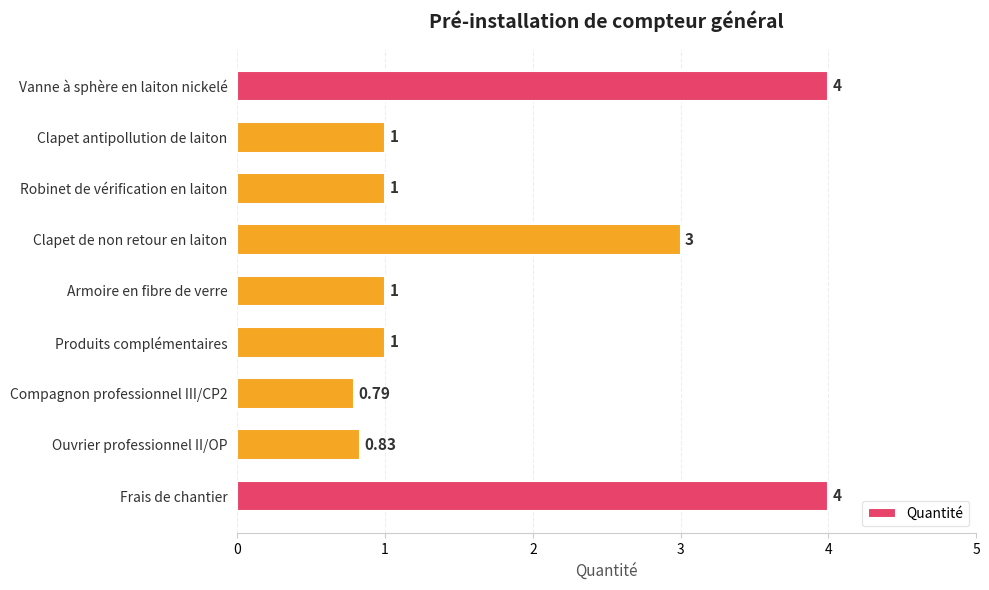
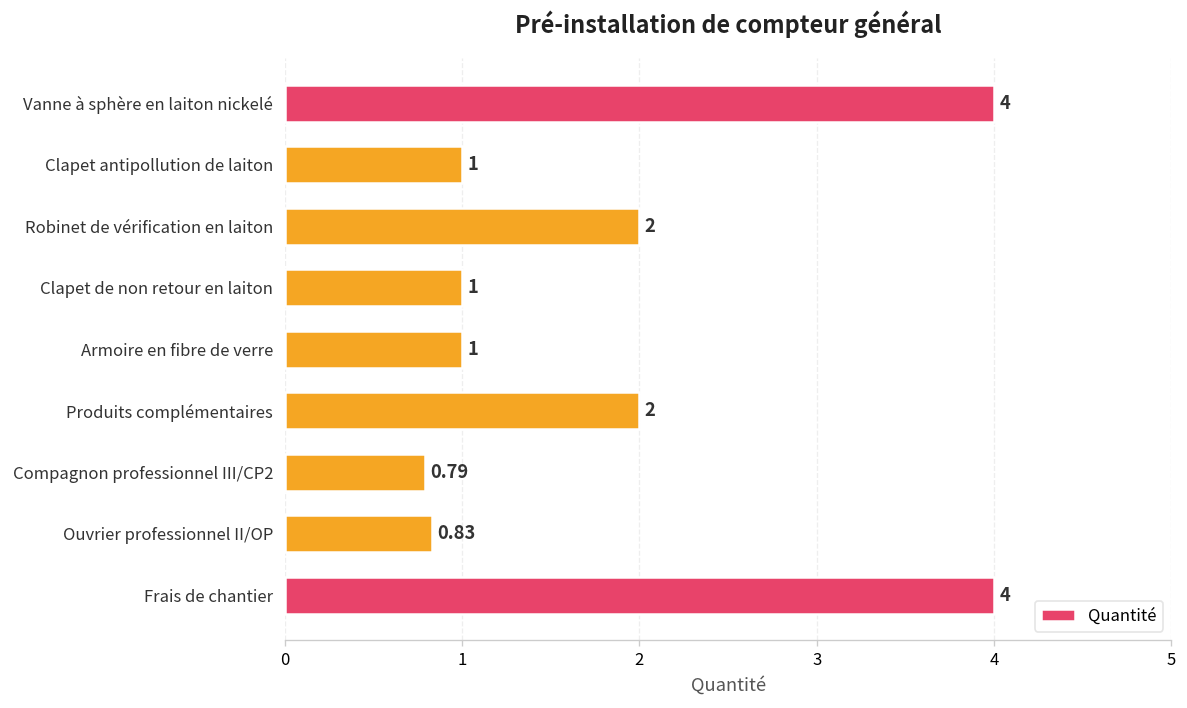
  {
    "Vanne à sphère en laiton nickelé": 4,
    "Clapet antipollution de laiton": 1,
-   "Robinet de vérification en laiton": 1,
-   "Clapet de non retour en laiton": 3,
+   "Robinet de vérification en laiton": 2,
+   "Clapet de non retour en laiton": 1,
    "Armoire en fibre de verre": 1,
-   "Produits complémentaires": 1,
+   "Produits complémentaires": 2,
    "Compagnon professionnel III/CP2": 0.79,
    "Ouvrier professionnel II/OP": 0.83,
    "Frais de chantier": 4
  }
